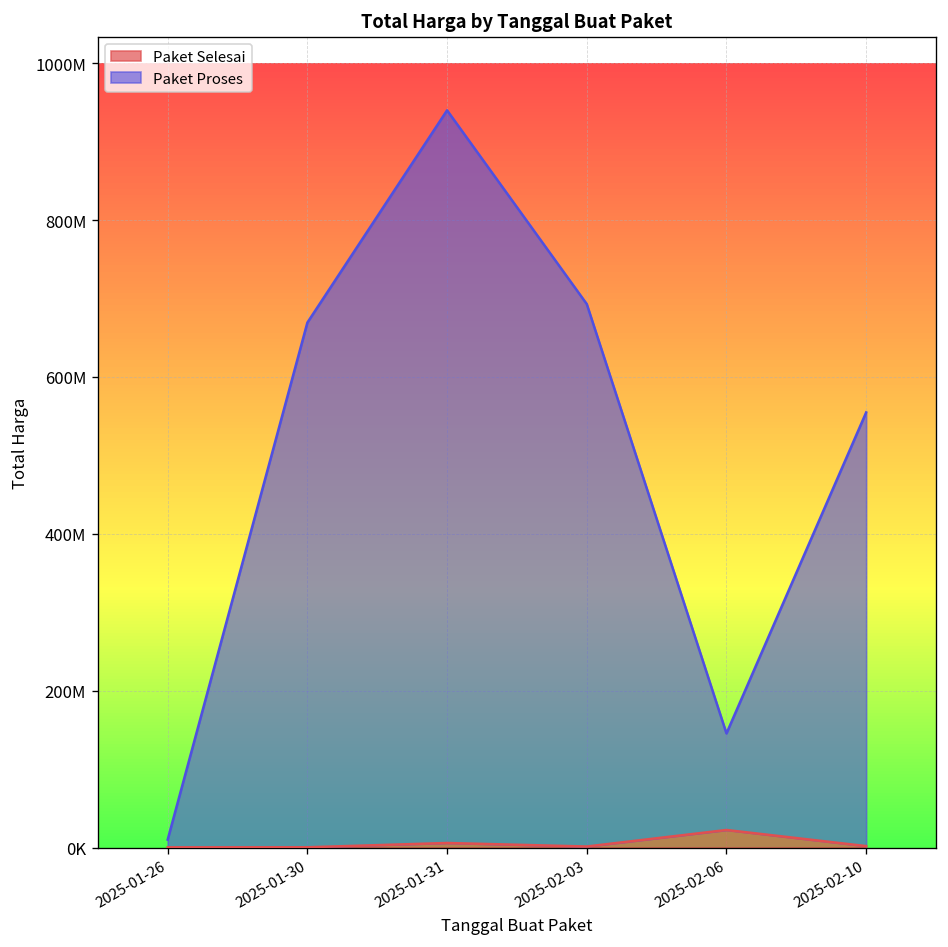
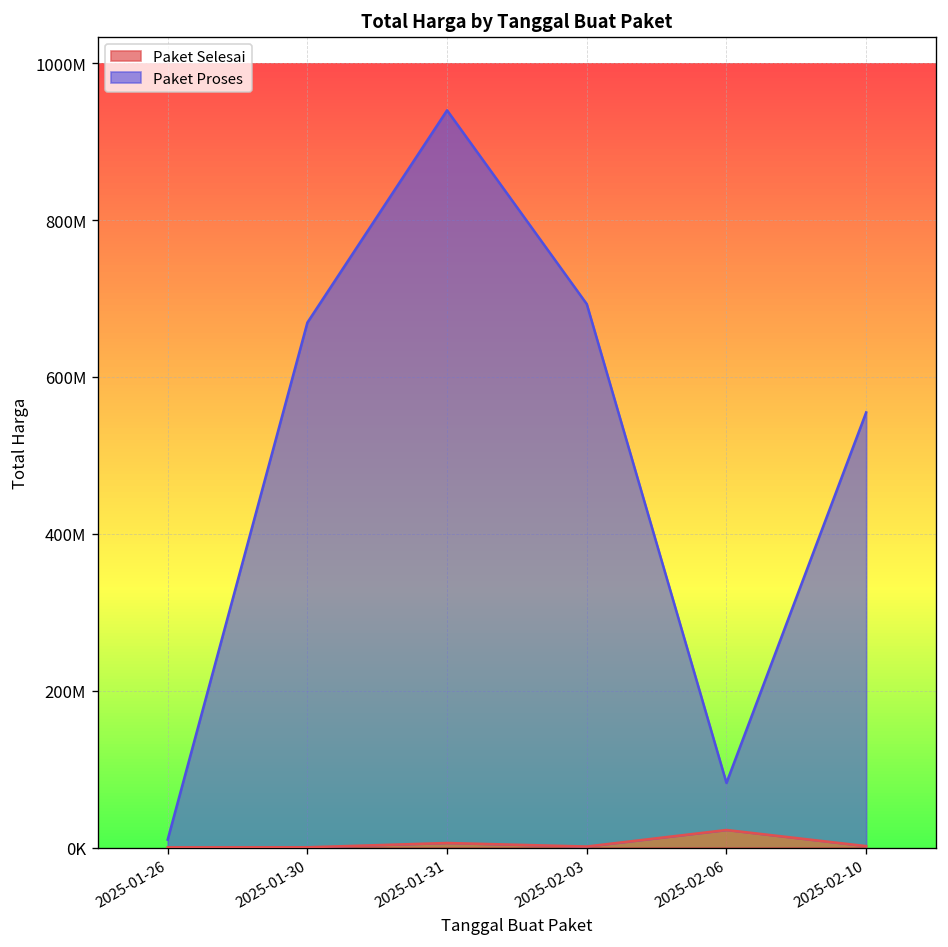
  {
    "Paket Selesai": {
      "2025-01-26": 0,
      "2025-01-30": 0,
      "2025-01-31": 10000000,
      "2025-02-03": 0,
      "2025-02-06": 20000000,
      "2025-02-10": 0
    },
    "Paket Proses": {
      "2025-01-26": 10000000,
      "2025-01-30": 670000000,
      "2025-01-31": 930000000,
      "2025-02-03": 690000000,
-     "2025-02-06": 120000000,
+     "2025-02-06": 60000000,
      "2025-02-10": 550000000
    }
  }
